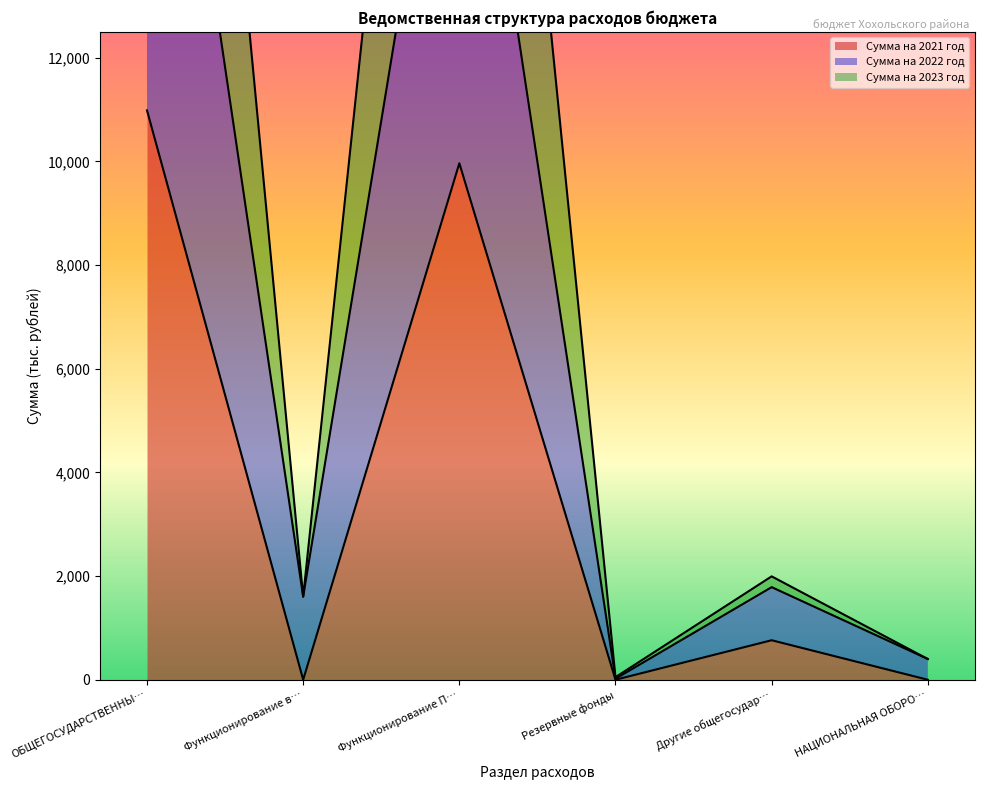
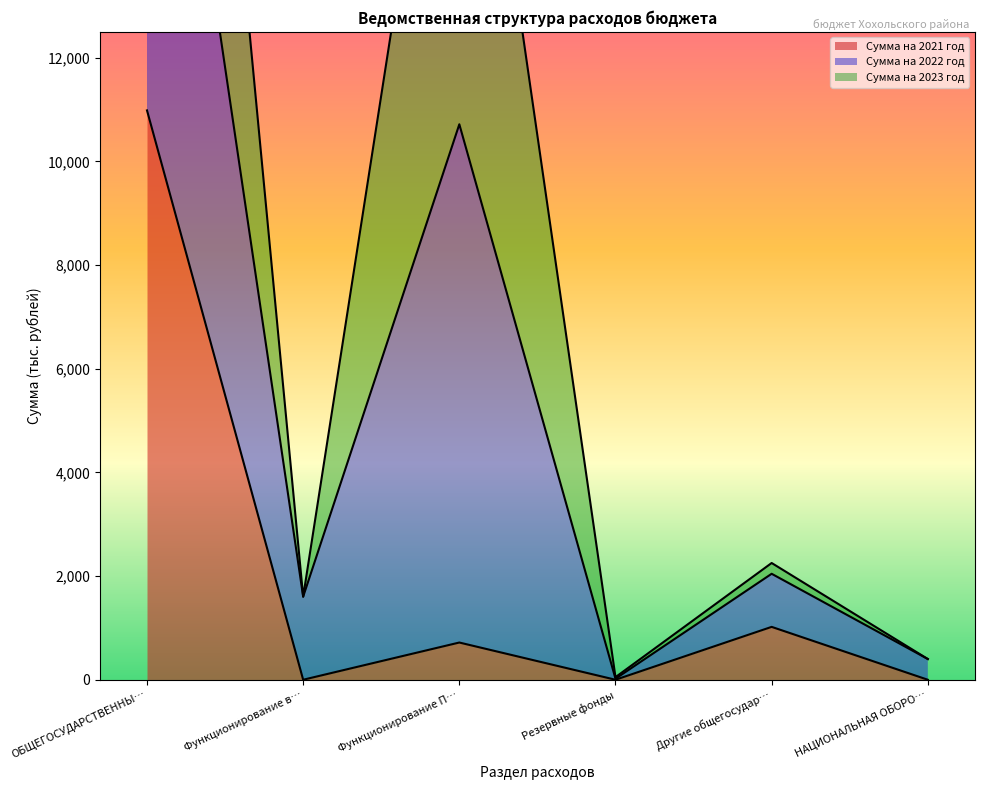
  {
    "Сумма на 2021 год": {
      "ОБЩЕГОСУДАРСТВЕННЫ…": "11,000",
      "Функционирование в…": "0",
-     "Функционирование П…": "10,000",
-     "Другие общегосудар…": "800",
+     "Функционирование П…": "700",
+     "Другие общегосудар…": "1,000",
      "НАЦИОНАЛЬНАЯ ОБОРО…": "0"
    },
    "Сумма на 2022 год": {
      "Другие общегосудар…": "1,000"
    },
    "Сумма на 2023 год": {
      "Другие общегосудар…": "200"
    }
  }
